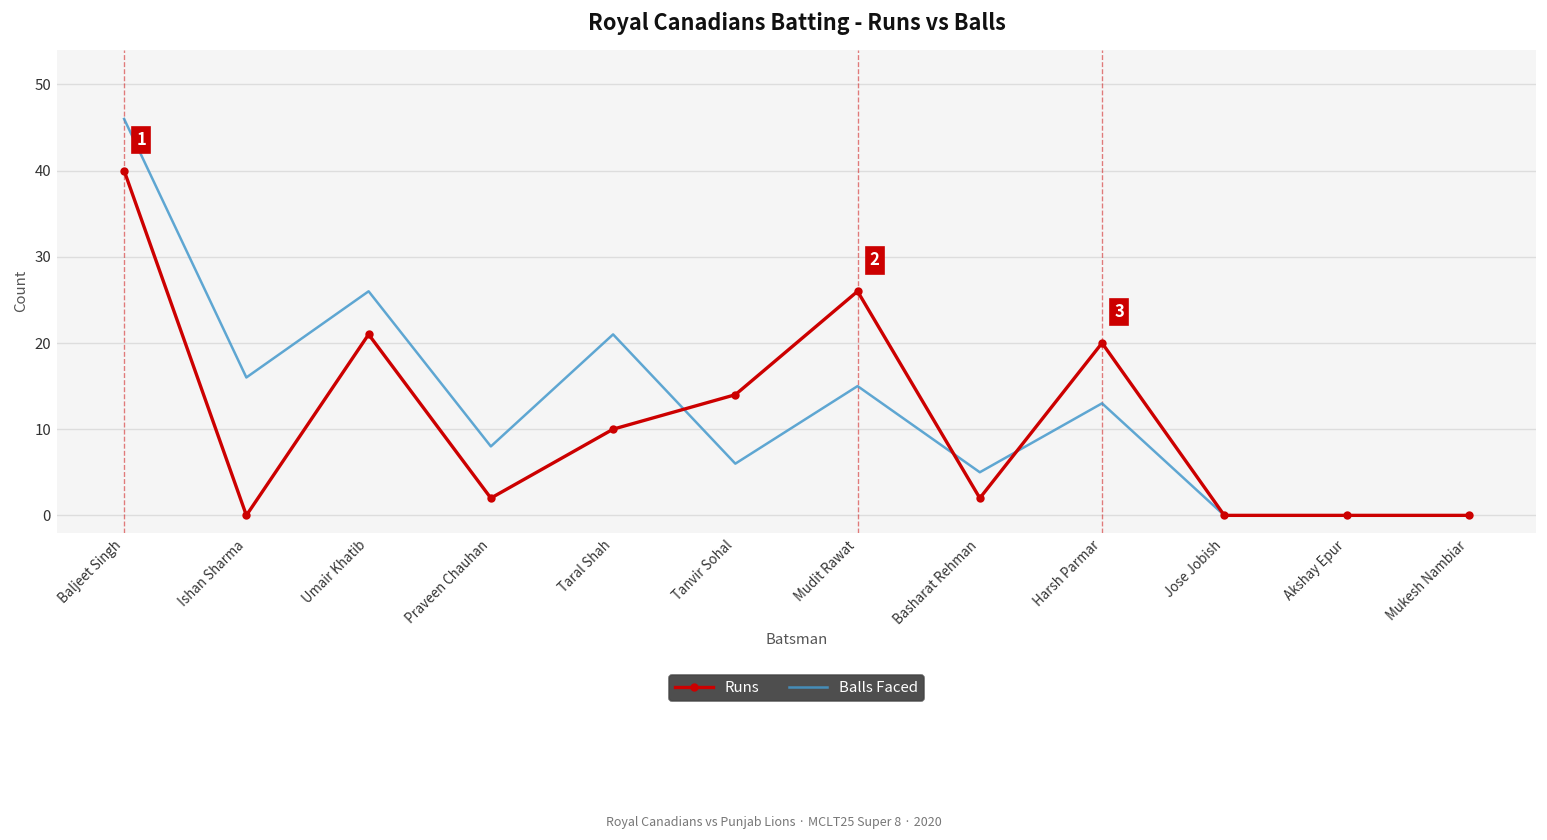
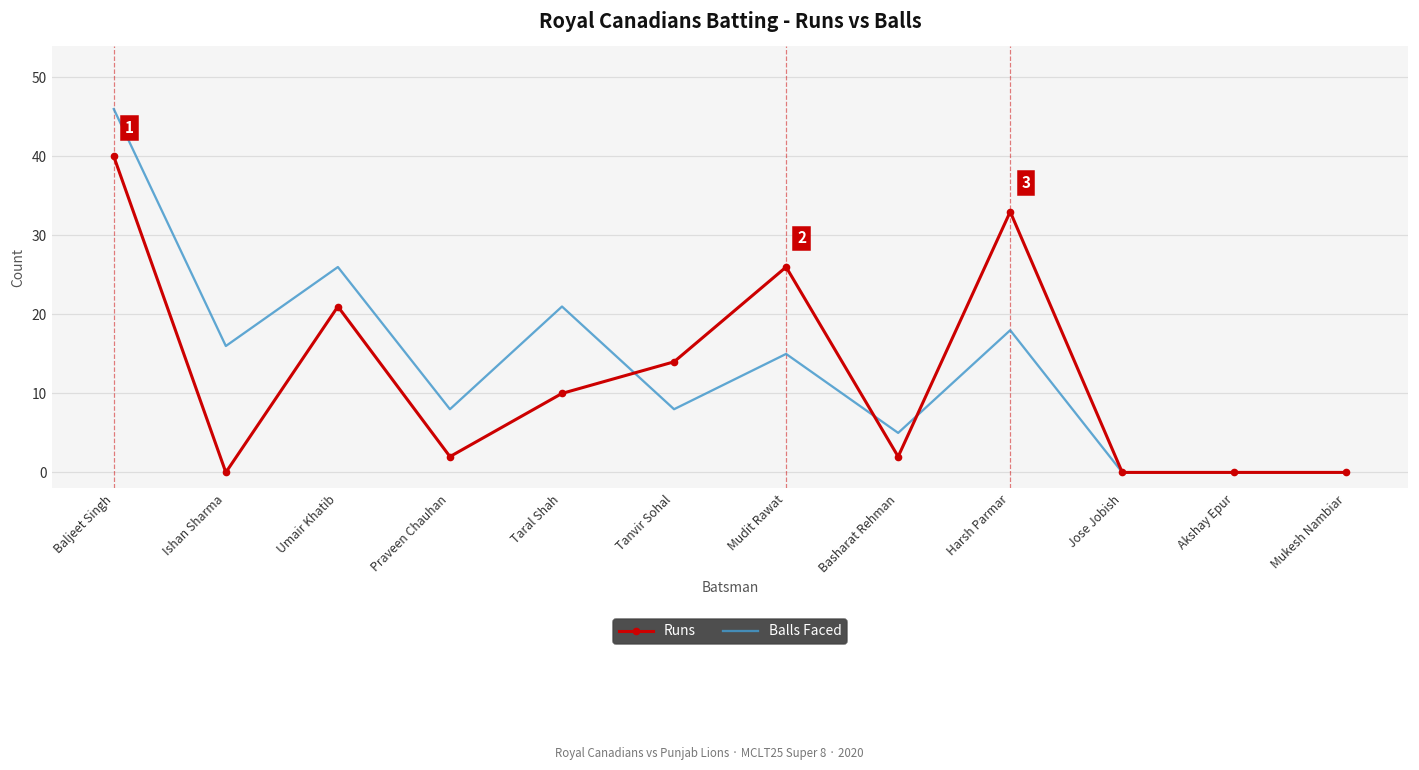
  {
    "Runs": {
      "Baljeet Singh": 40,
      "Ishan Sharma": 0,
      "Umair Khatib": 21,
      "Praveen Chauhan": 2,
      "Taral Shah": 10,
      "Tanvir Sohal": 14,
      "Basharat Rehman": 2,
-     "Harsh Parmar": 20
+     "Harsh Parmar": 33
    },
    "Balls Faced": {
      "Ishan Sharma": 16,
      "Umair Khatib": 26,
      "Praveen Chauhan": 8,
      "Taral Shah": 21,
-     "Tanvir Sohal": 6,
+     "Tanvir Sohal": 8,
      "Mudit Rawat": 15,
      "Basharat Rehman": 5,
-     "Harsh Parmar": 13
+     "Harsh Parmar": 18
    }
  }
